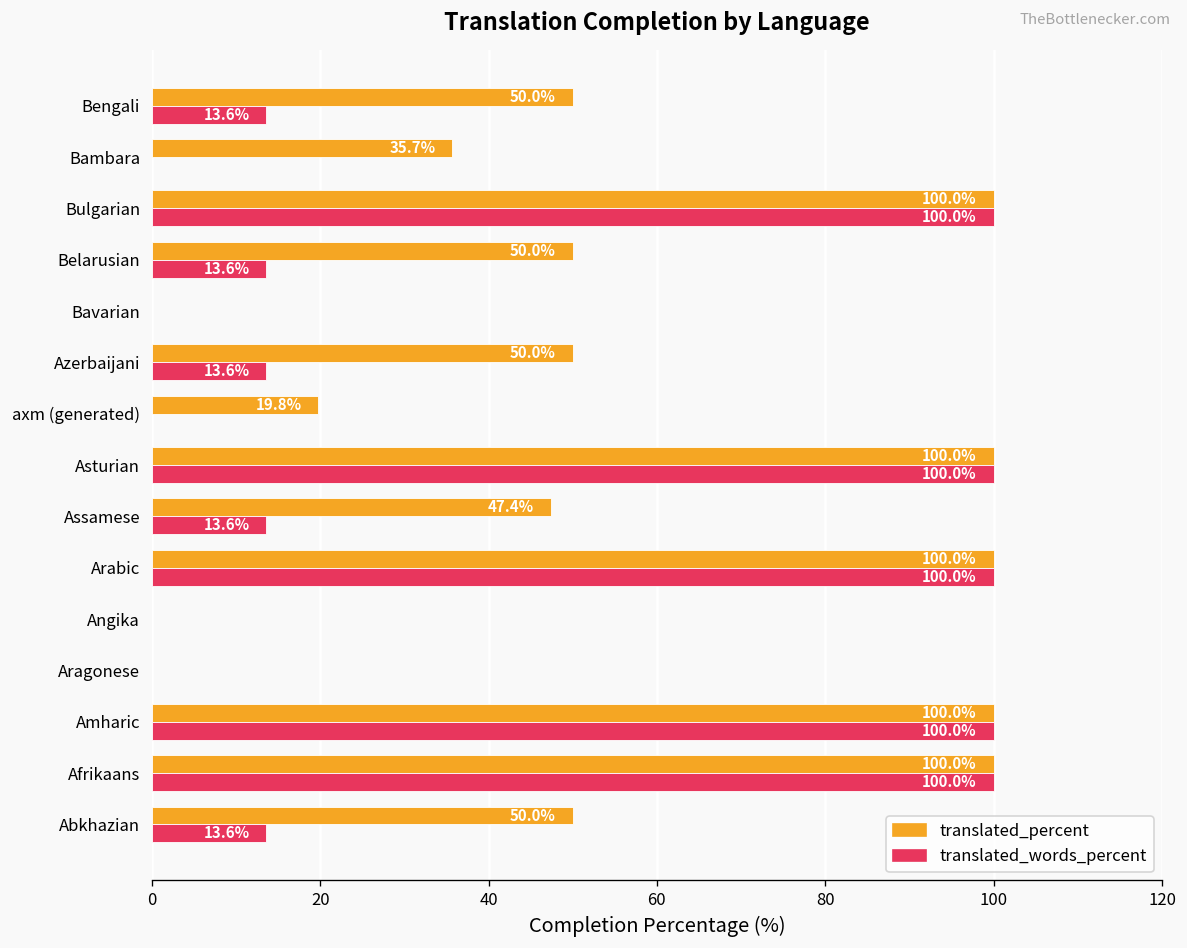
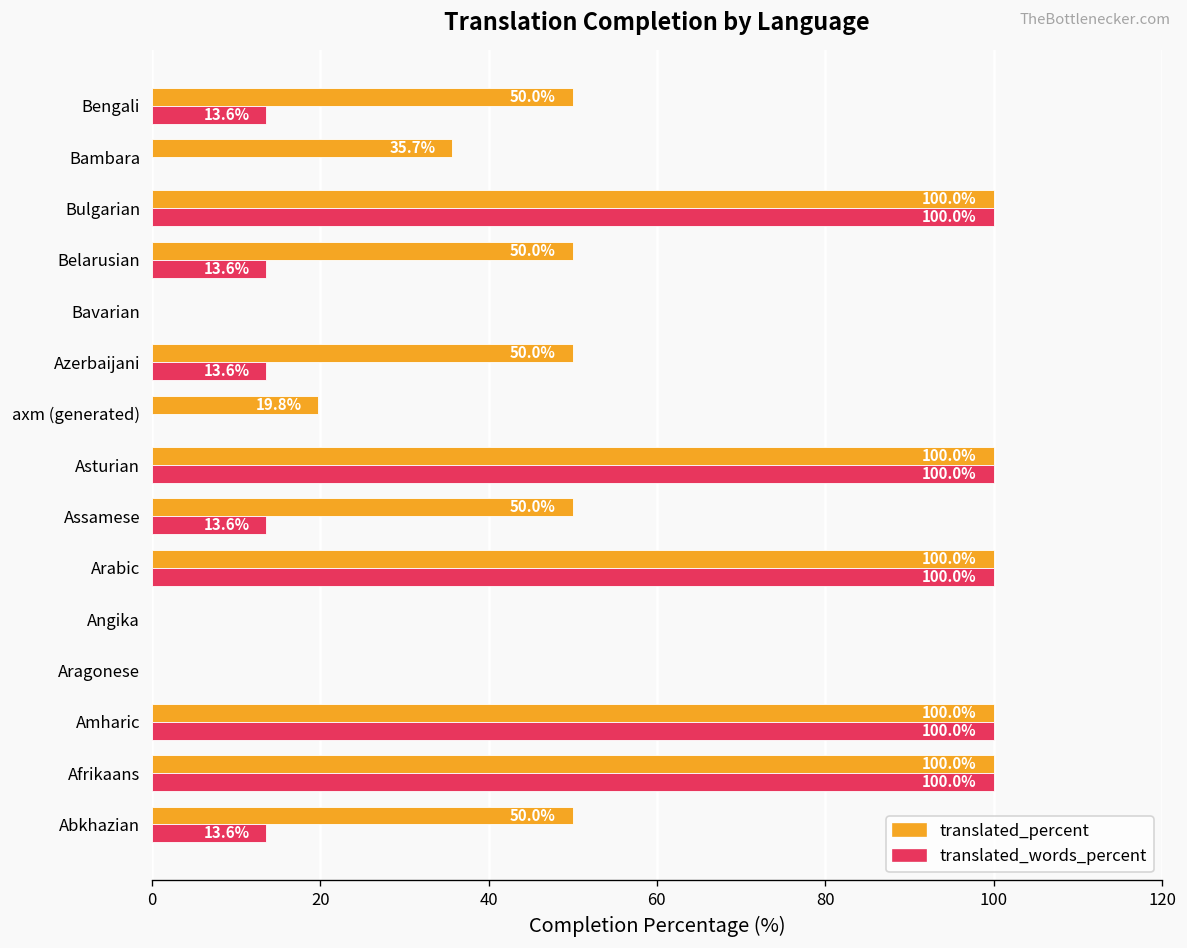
  {
    "translated_percent": {
      "Bengali": "50.0%",
      "Bambara": "35.7%",
      "Bulgarian": "100.0%",
      "Belarusian": "50.0%",
      "Azerbaijani": "50.0%",
      "axm (generated)": "19.8%",
      "Asturian": "100.0%",
-     "Assamese": "47.4%",
+     "Assamese": "50.0%",
      "Arabic": "100.0%",
      "Amharic": "100.0%",
      "Afrikaans": "100.0%",
      "Abkhazian": "50.0%"
    },
    "translated_words_percent": {
      "Bengali": "13.6%",
      "Bulgarian": "100.0%",
      "Belarusian": "13.6%",
      "Azerbaijani": "13.6%",
      "Asturian": "100.0%",
      "Assamese": "13.6%",
      "Arabic": "100.0%",
      "Amharic": "100.0%",
      "Afrikaans": "100.0%",
      "Abkhazian": "13.6%"
    }
  }
